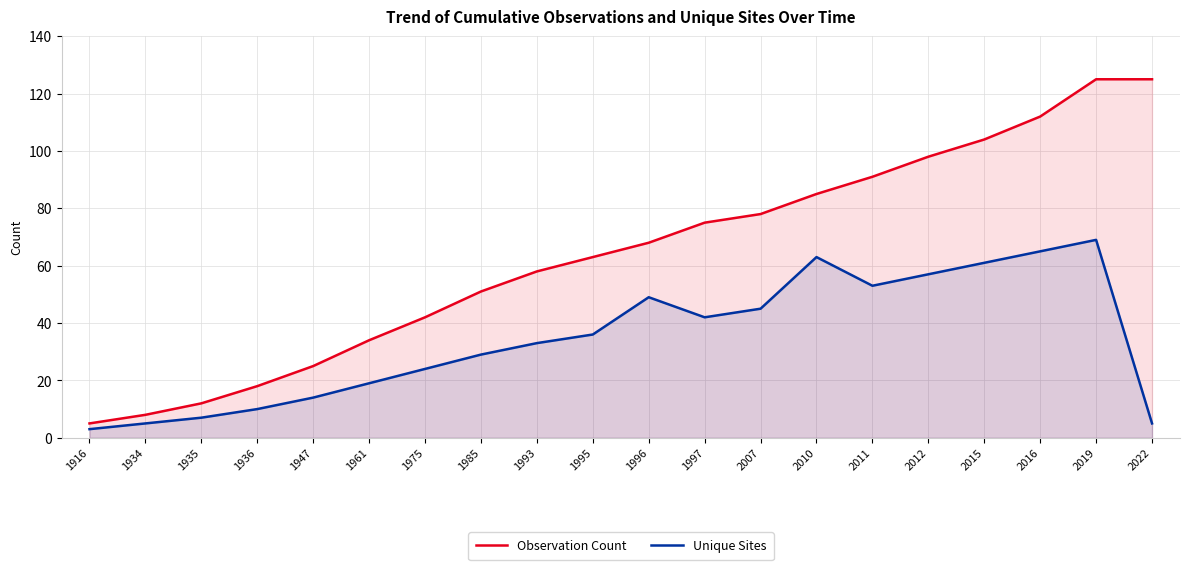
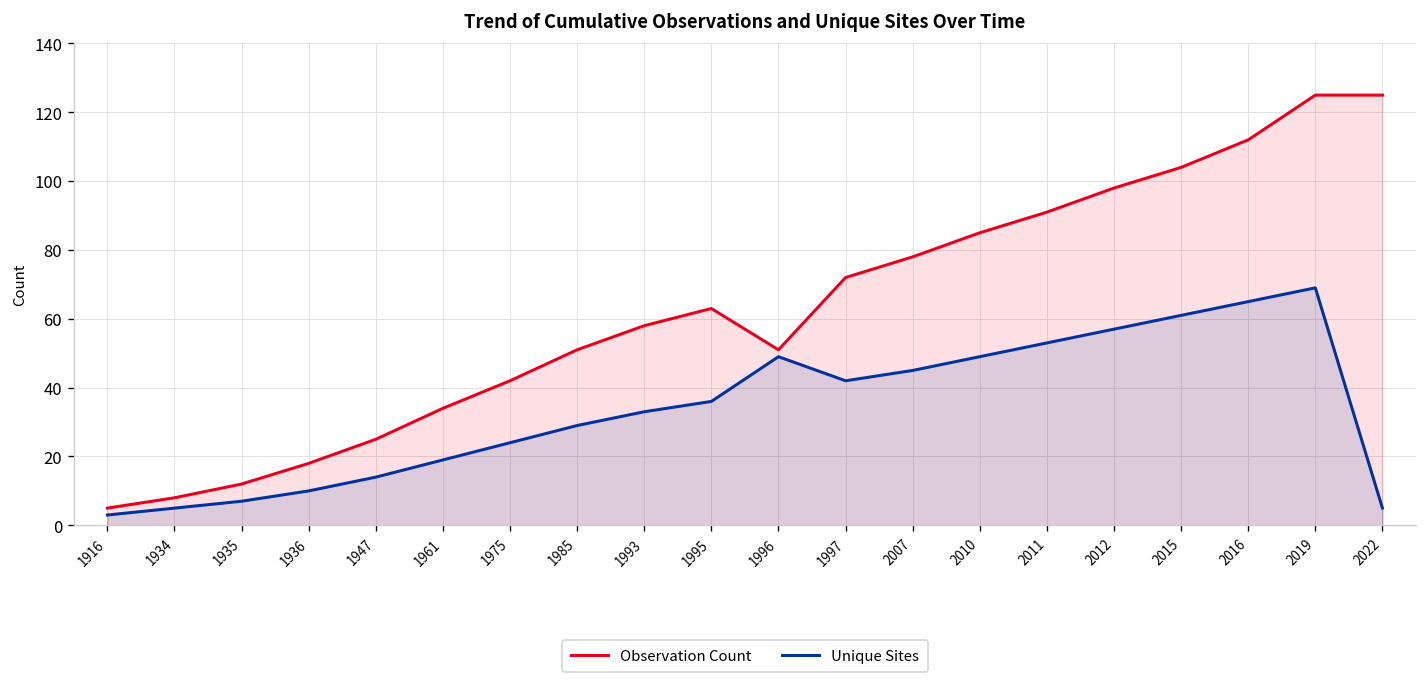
  {
    "Observation Count": {
      "1916": 5,
      "1934": 8,
      "1935": 12,
      "1936": 18,
      "1947": 25,
      "1961": 34,
      "1975": 42,
      "1985": 51,
      "1993": 58,
      "1995": 63,
-     "1996": 68,
-     "1997": 75,
+     "1996": 51,
+     "1997": 72,
      "2007": 78,
      "2010": 85,
      "2011": 91,
      "2012": 98,
      "2015": 104,
      "2016": 112,
      "2019": 125,
      "2022": 125
    },
    "Unique Sites": {
      "1916": 3,
      "1934": 5,
      "1935": 7,
      "1936": 10,
      "1947": 14,
      "1961": 19,
      "1975": 24,
      "1985": 29,
      "1993": 33,
      "1995": 36,
      "1996": 49,
      "1997": 42,
      "2007": 45,
-     "2010": 63,
+     "2010": 49,
      "2011": 53,
      "2012": 57,
      "2015": 61,
      "2016": 65,
      "2019": 69,
      "2022": 5
    }
  }
